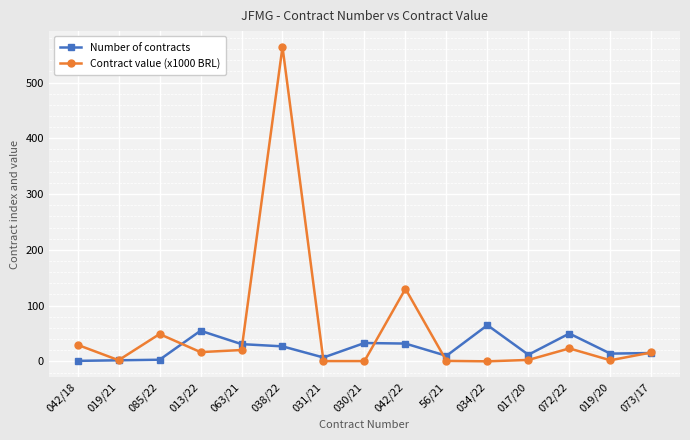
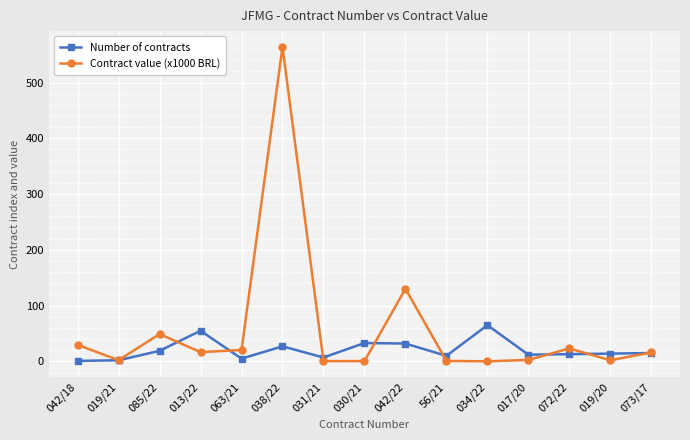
  {
    "Number of contracts": {
      "042/18": 0,
-     "085/22": 0,
+     "085/22": 20,
      "013/22": 60,
-     "063/21": 30,
+     "063/21": 10,
      "038/22": 30,
      "031/21": 10,
      "030/21": 30,
      "042/22": 30,
      "56/21": 10,
      "034/22": 70,
      "017/20": 10,
-     "072/22": 50,
+     "072/22": 10,
      "019/20": 10
    },
    "Contract value (x1000 BRL)": {
      "042/18": 30,
      "085/22": 50,
      "013/22": 20,
      "063/21": 20,
      "038/22": 560,
      "031/21": 0,
      "030/21": 0,
      "042/22": 130,
      "56/21": 0,
      "034/22": 0,
      "017/20": 0,
      "072/22": 20,
      "019/20": 0
    }
  }
